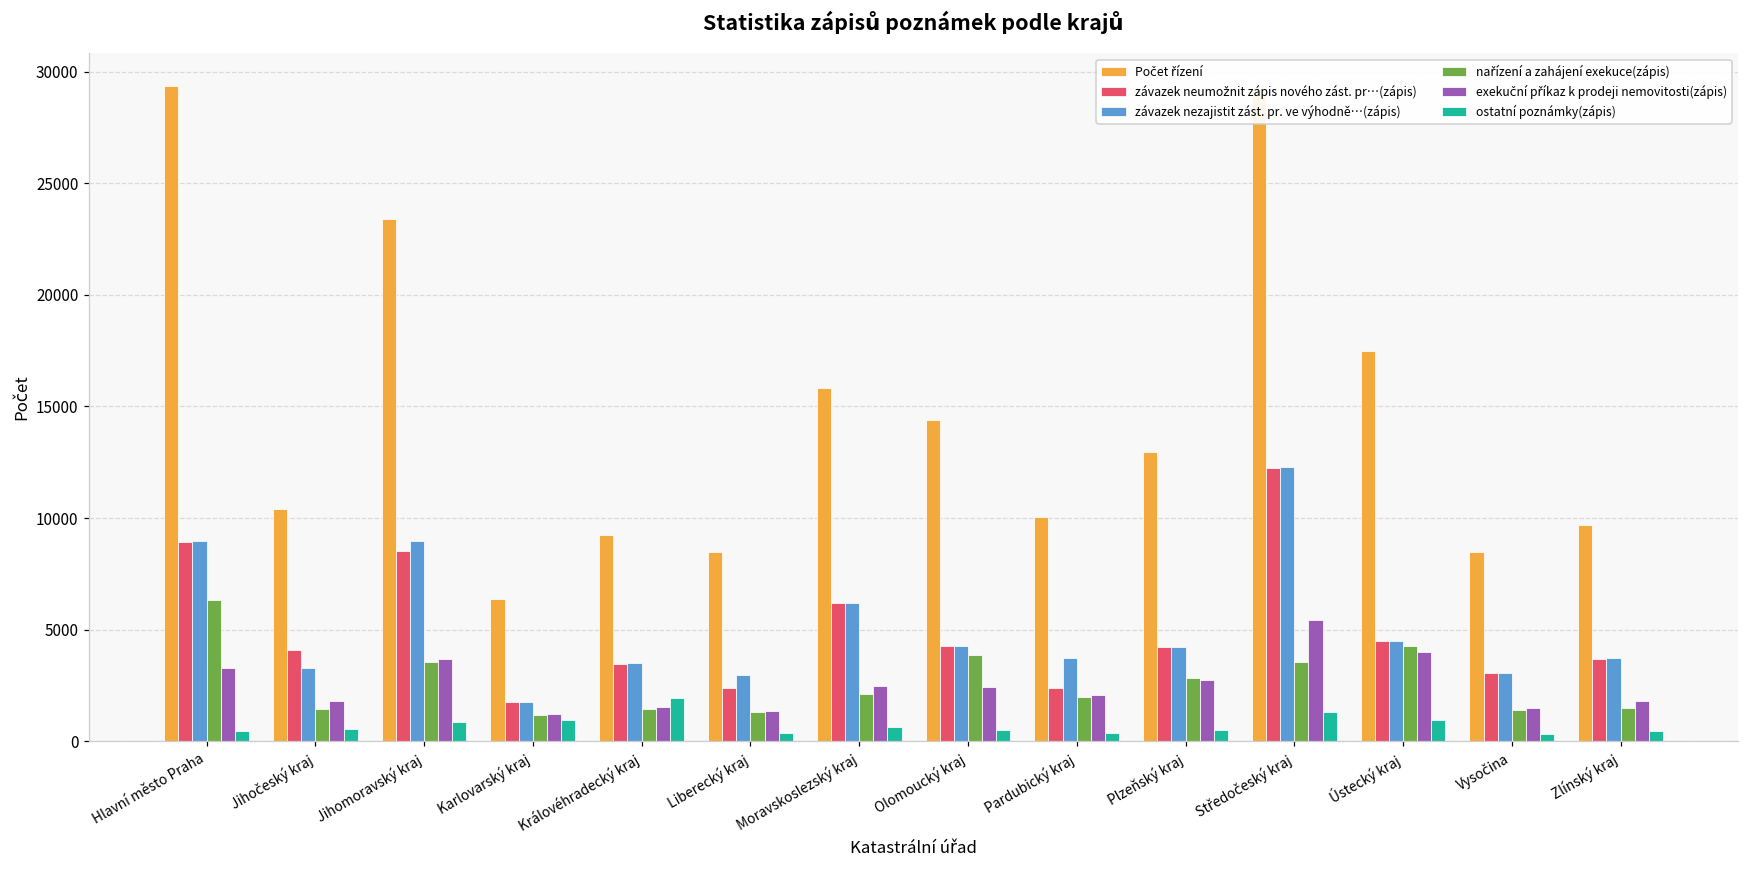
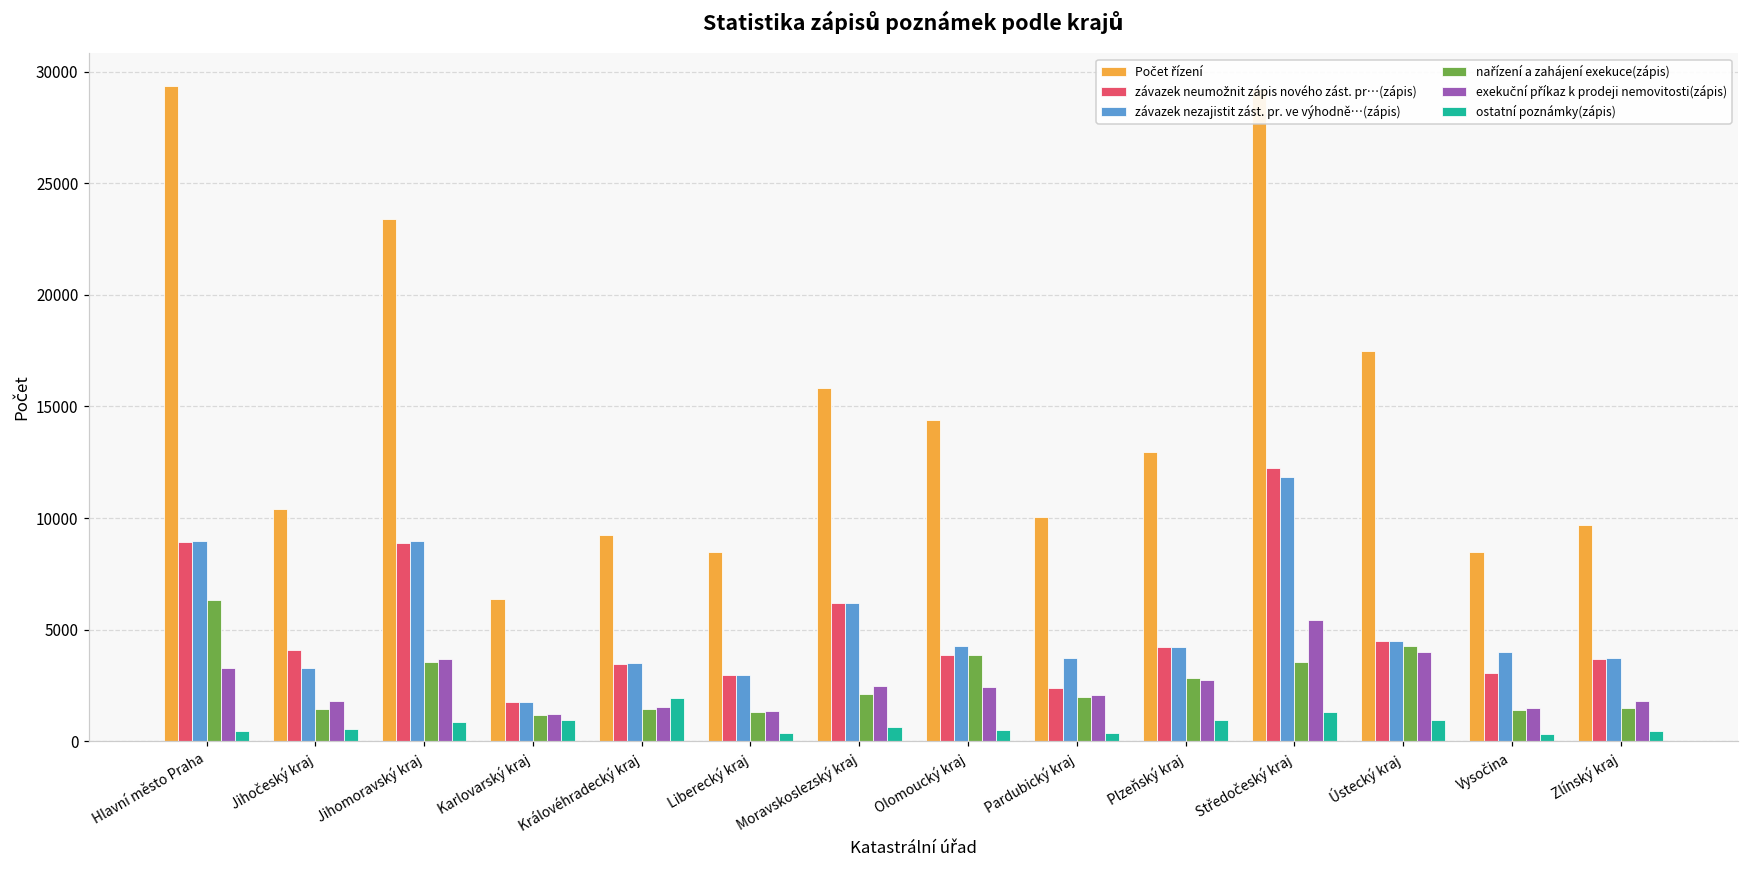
  {
    "Počet řízení": {
      "Hlavní město Praha": 29400,
      "Jihočeský kraj": 10400,
      "Jihomoravský kraj": 23400,
      "Karlovarský kraj": 6400,
      "Královéhradecký kraj": 9200,
      "Liberecký kraj": 8500,
      "Moravskoslezský kraj": 15800,
      "Olomoucký kraj": 14400,
      "Pardubický kraj": 10000,
      "Plzeňský kraj": 13000,
      "Ústecký kraj": 17500,
      "Vysočina": 8500,
      "Zlínský kraj": 9700
    },
    "závazek neumožnit zápis nového zást. pr…(zápis)": {
      "Hlavní město Praha": 8900,
      "Jihočeský kraj": 4100,
-     "Jihomoravský kraj": 8500,
+     "Jihomoravský kraj": 8900,
      "Karlovarský kraj": 1700,
      "Královéhradecký kraj": 3500,
-     "Liberecký kraj": 2400,
+     "Liberecký kraj": 3000,
      "Moravskoslezský kraj": 6200,
-     "Olomoucký kraj": 4300,
+     "Olomoucký kraj": 3900,
      "Pardubický kraj": 2400,
      "Plzeňský kraj": 4200,
      "Středočeský kraj": 12200,
      "Ústecký kraj": 4500,
      "Vysočina": 3100,
      "Zlínský kraj": 3700
    },
    "závazek nezajistit zást. pr. ve výhodně…(zápis)": {
      "Hlavní město Praha": 9000,
      "Jihočeský kraj": 3300,
      "Jihomoravský kraj": 9000,
      "Karlovarský kraj": 1700,
      "Královéhradecký kraj": 3500,
      "Liberecký kraj": 3000,
      "Moravskoslezský kraj": 6200,
      "Olomoucký kraj": 4300,
      "Pardubický kraj": 3700,
      "Plzeňský kraj": 4200,
-     "Středočeský kraj": 12300,
+     "Středočeský kraj": 11800,
      "Ústecký kraj": 4500,
-     "Vysočina": 3100,
+     "Vysočina": 4000,
      "Zlínský kraj": 3700
    },
    "nařízení a zahájení exekuce(zápis)": {
      "Hlavní město Praha": 6300,
      "Jihočeský kraj": 1500,
      "Jihomoravský kraj": 3600,
      "Karlovarský kraj": 1200,
      "Královéhradecký kraj": 1500,
      "Liberecký kraj": 1300,
      "Moravskoslezský kraj": 2100,
      "Olomoucký kraj": 3900,
      "Pardubický kraj": 2000,
      "Plzeňský kraj": 2900,
      "Středočeský kraj": 3500,
      "Ústecký kraj": 4300,
      "Vysočina": 1400,
      "Zlínský kraj": 1500
    },
    "exekuční příkaz k prodeji nemovitosti(zápis)": {
      "Hlavní město Praha": 3300,
      "Jihočeský kraj": 1800,
      "Jihomoravský kraj": 3700,
      "Karlovarský kraj": 1200,
      "Královéhradecký kraj": 1600,
      "Liberecký kraj": 1300,
      "Moravskoslezský kraj": 2500,
      "Olomoucký kraj": 2400,
      "Pardubický kraj": 2100,
      "Plzeňský kraj": 2800,
      "Středočeský kraj": 5400,
      "Ústecký kraj": 4000,
      "Vysočina": 1500,
      "Zlínský kraj": 1800
    },
    "ostatní poznámky(zápis)": {
      "Hlavní město Praha": 500,
      "Jihočeský kraj": 600,
      "Jihomoravský kraj": 900,
      "Karlovarský kraj": 1000,
      "Královéhradecký kraj": 1900,
      "Liberecký kraj": 400,
      "Moravskoslezský kraj": 600,
      "Olomoucký kraj": 500,
      "Pardubický kraj": 400,
-     "Plzeňský kraj": 500,
+     "Plzeňský kraj": 900,
      "Středočeský kraj": 1300,
      "Ústecký kraj": 1000,
      "Vysočina": 300,
      "Zlínský kraj": 500
    }
  }
